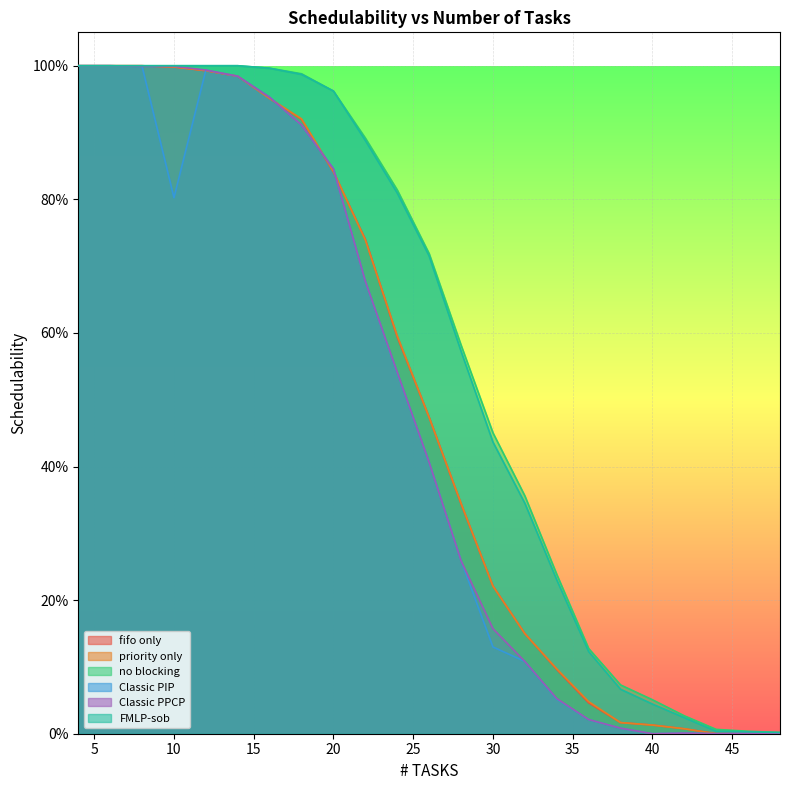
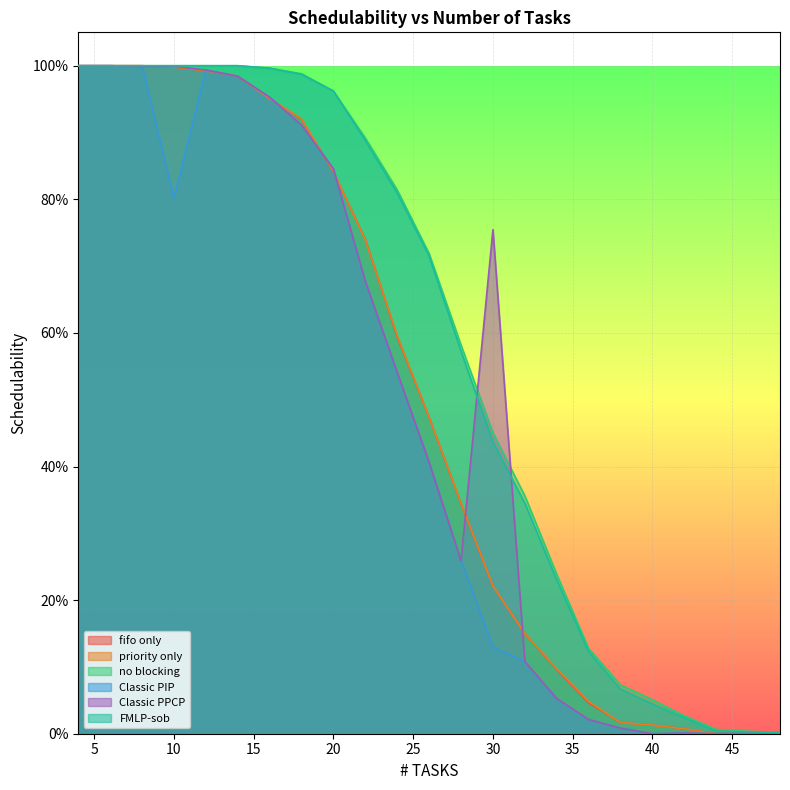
  {
    "Classic PIP": {
      "10": "80%",
      "30": "13%"
    },
    "Classic PPCP": {
-     "30": "16%"
+     "30": "75%"
    }
  }
